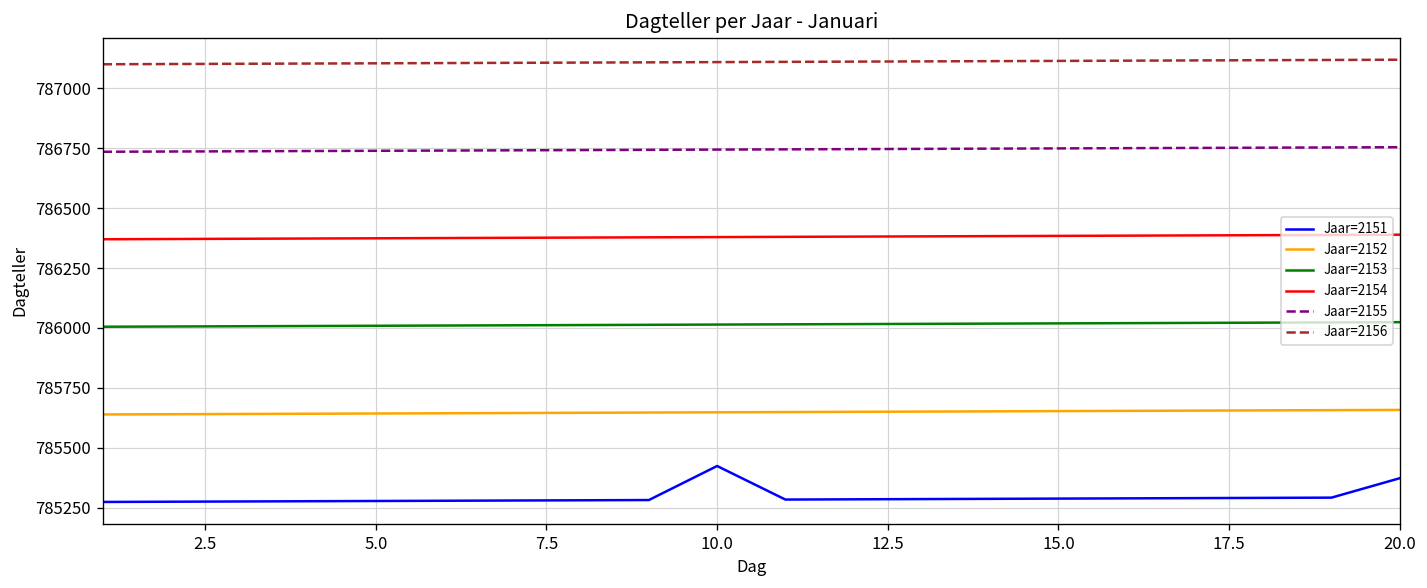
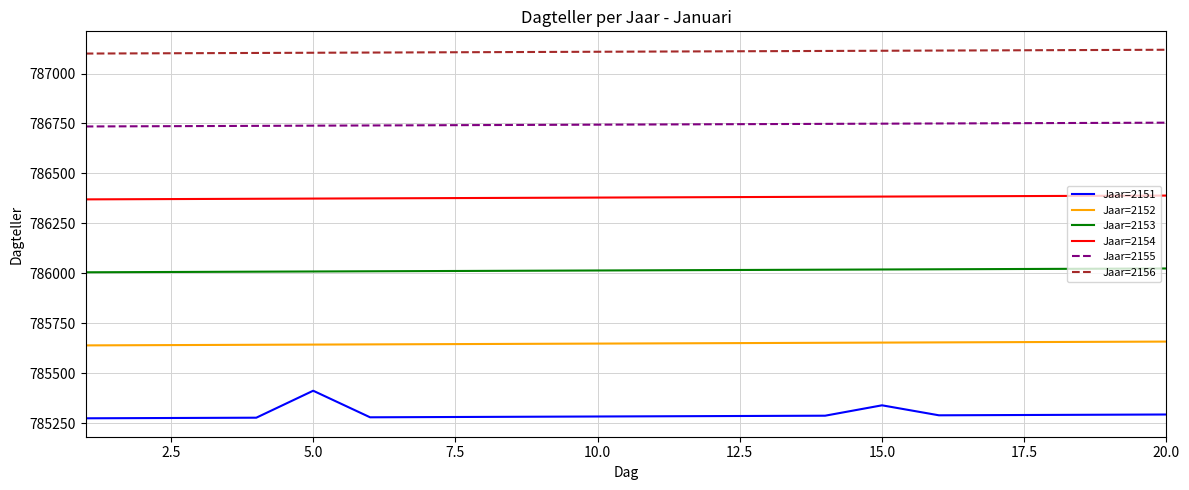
  {
    "Jaar=2151": {
-     "5.0": 785280,
-     "10.0": 785420,
-     "15.0": 785290,
-     "20.0": 785370
+     "5.0": 785410,
+     "10.0": 785280,
+     "15.0": 785340,
+     "20.0": 785290
    },
    "Jaar=2152": {
      "5.0": 785640,
      "10.0": 785650,
      "15.0": 785650,
      "20.0": 785660
    },
    "Jaar=2153": {
      "5.0": 786010,
      "10.0": 786010,
      "15.0": 786020,
      "20.0": 786020
    },
    "Jaar=2154": {
      "5.0": 786370,
      "10.0": 786380,
      "15.0": 786380,
      "20.0": 786390
    },
    "Jaar=2155": {
      "5.0": 786740,
      "10.0": 786740,
      "15.0": 786750,
      "20.0": 786750
    },
    "Jaar=2156": {
      "5.0": 787100,
      "10.0": 787110,
      "15.0": 787110,
      "20.0": 787120
    }
  }
